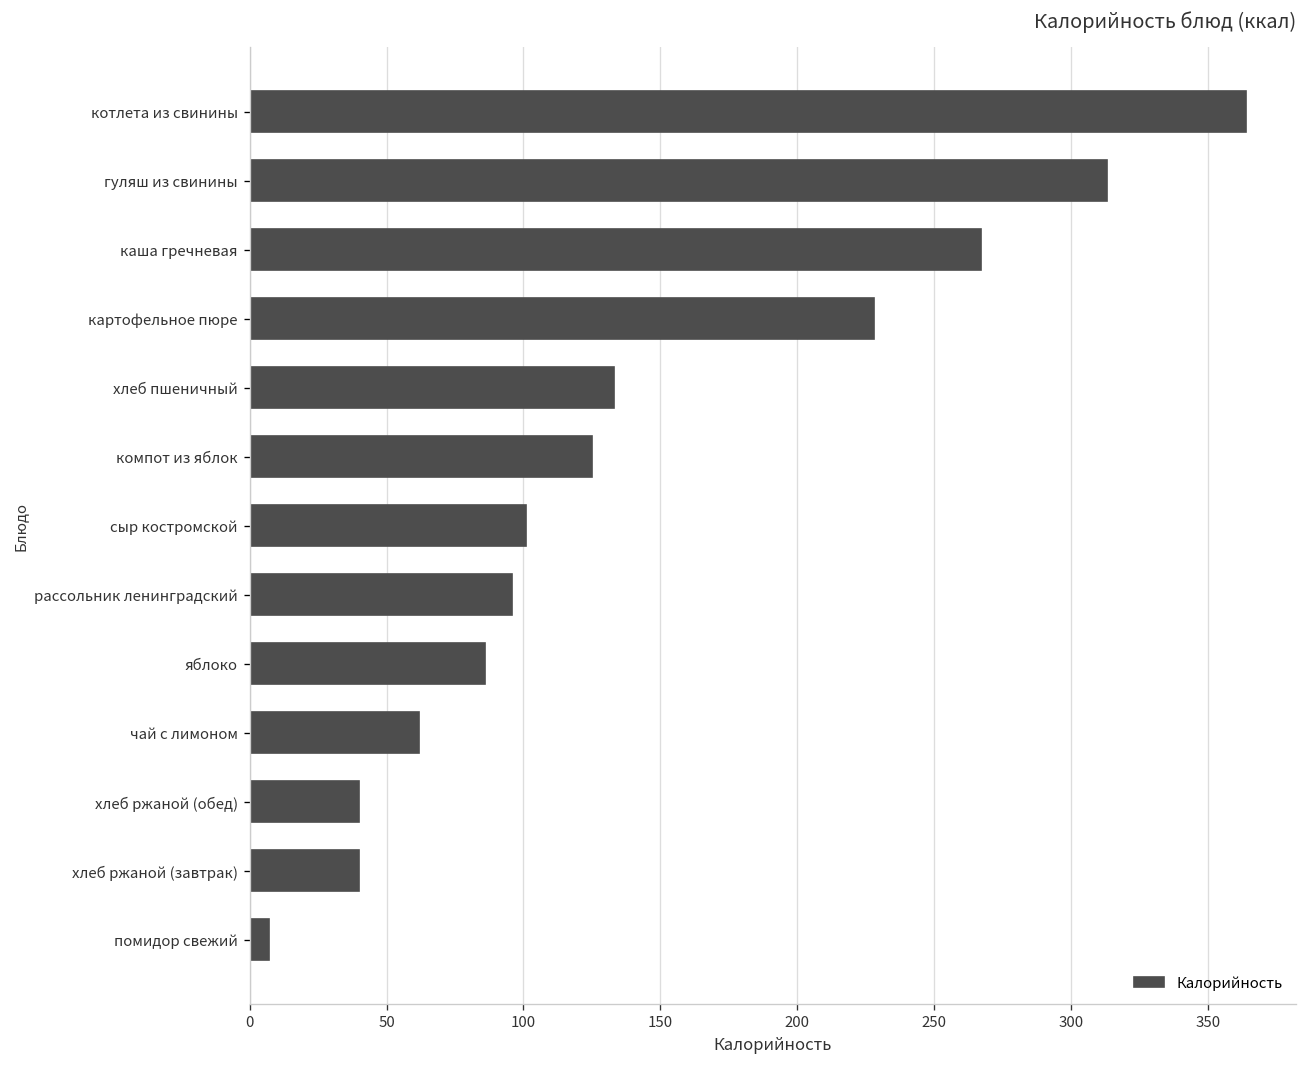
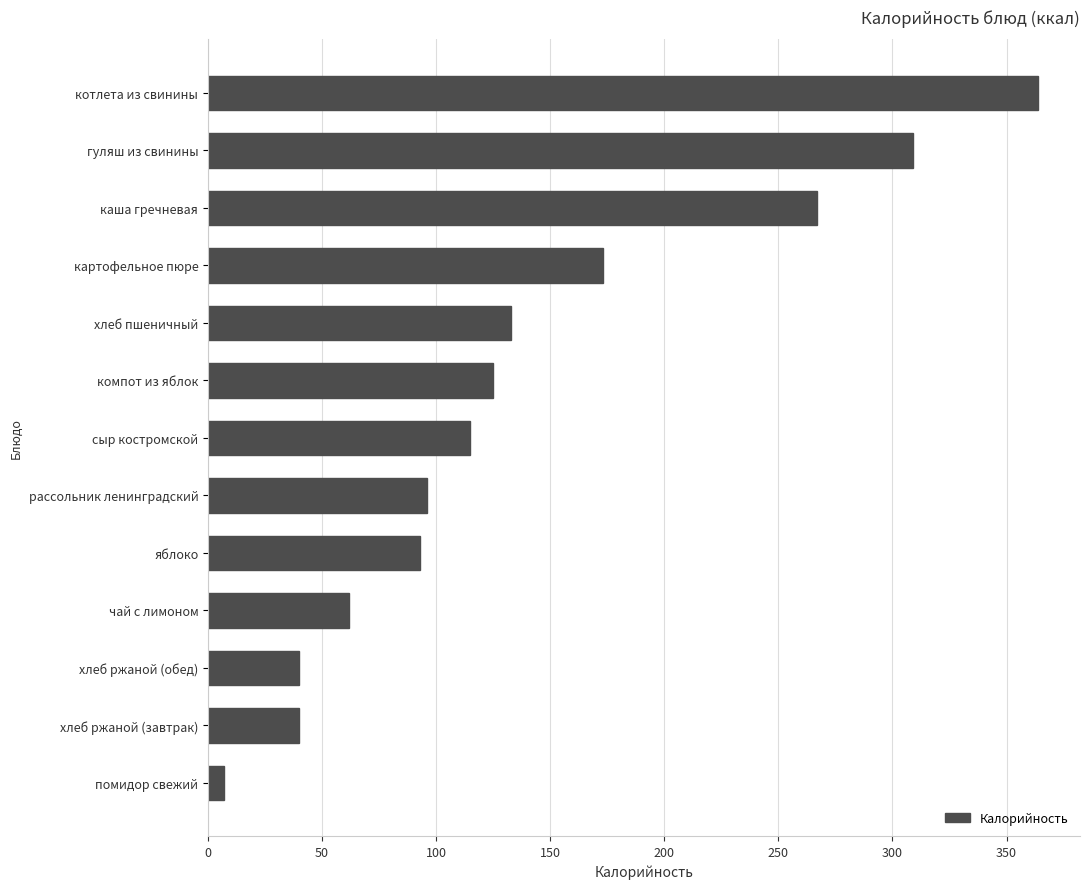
  {
    "котлета из свинины": 364,
-   "гуляш из свинины": 313,
+   "гуляш из свинины": 309,
    "каша гречневая": 267,
-   "картофельное пюре": 228,
+   "картофельное пюре": 173,
    "хлеб пшеничный": 133,
    "компот из яблок": 125,
-   "сыр костромской": 101,
+   "сыр костромской": 115,
    "рассольник ленинградский": 96,
-   "яблоко": 86,
+   "яблоко": 93,
    "чай с лимоном": 62,
    "хлеб ржаной (обед)": 40,
    "хлеб ржаной (завтрак)": 40,
    "помидор свежий": 7
  }
